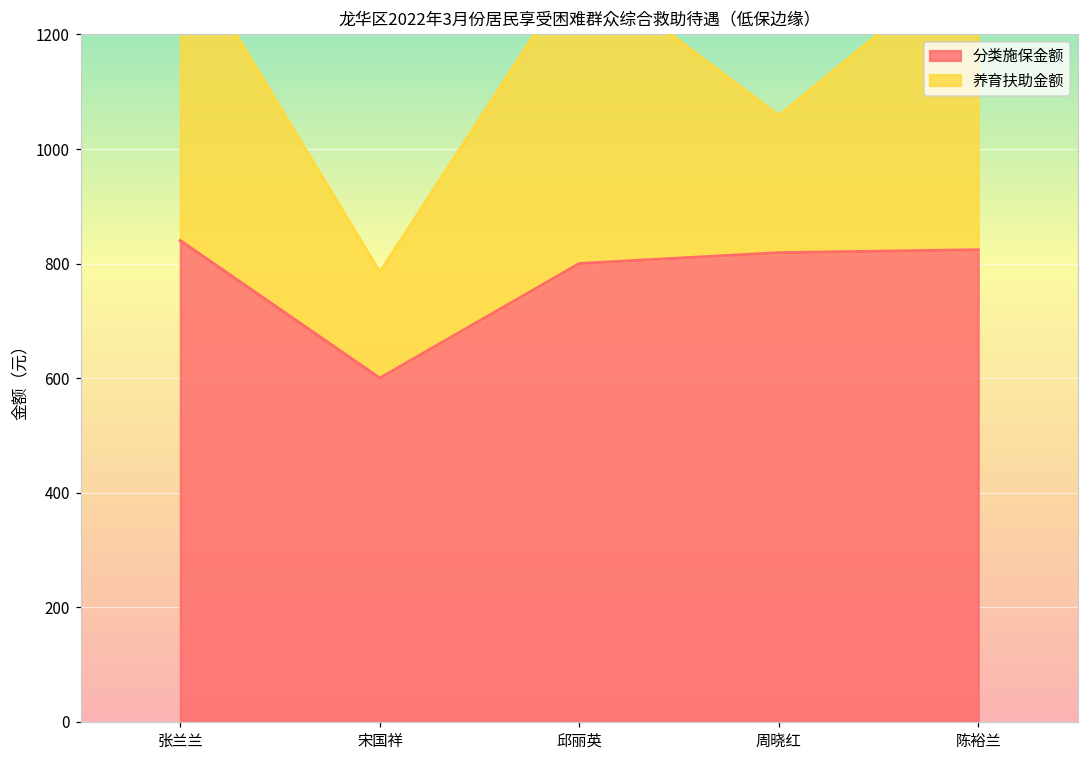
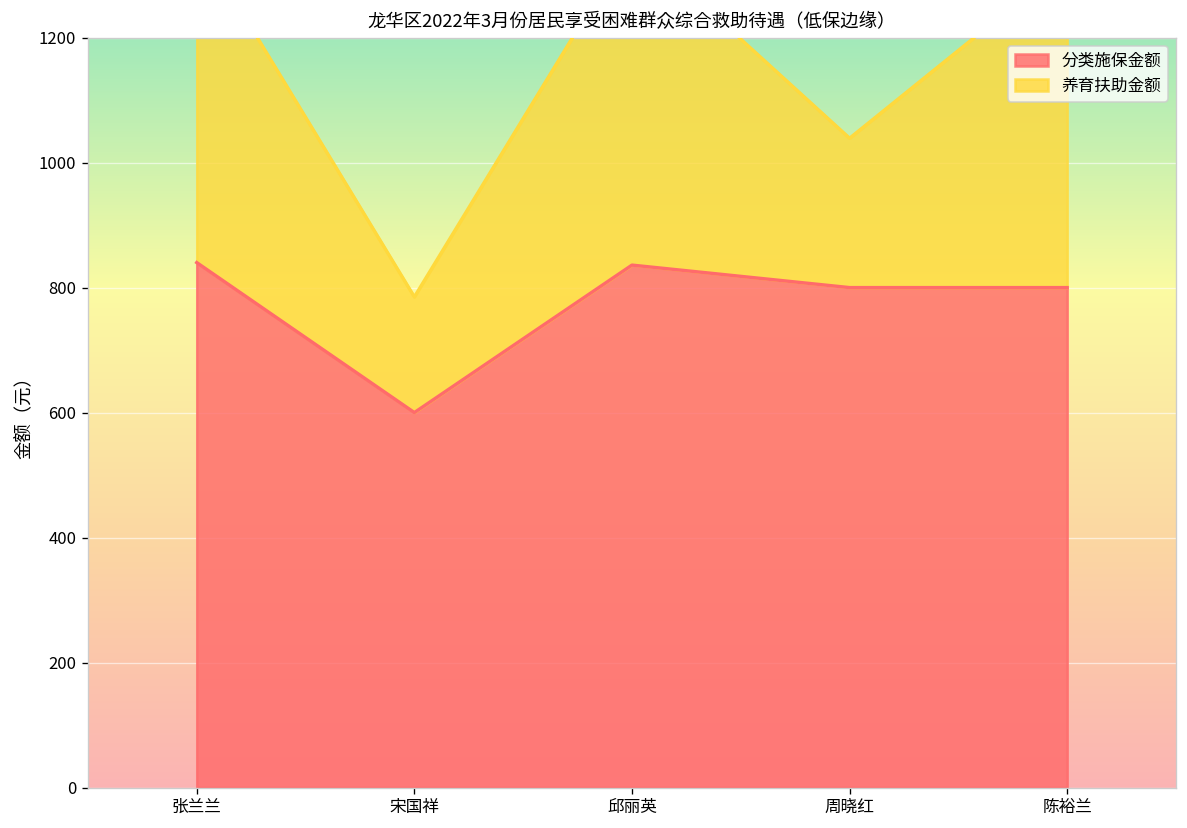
  {
    "分类施保金额": {
      "张兰兰": 840,
      "宋国祥": 600,
-     "邱丽英": 800,
-     "周晓红": 820,
-     "陈裕兰": 820
+     "邱丽英": 840,
+     "周晓红": 800,
+     "陈裕兰": 800
    },
    "养育扶助金额": {
      "宋国祥": 190,
      "周晓红": 240
    }
  }
